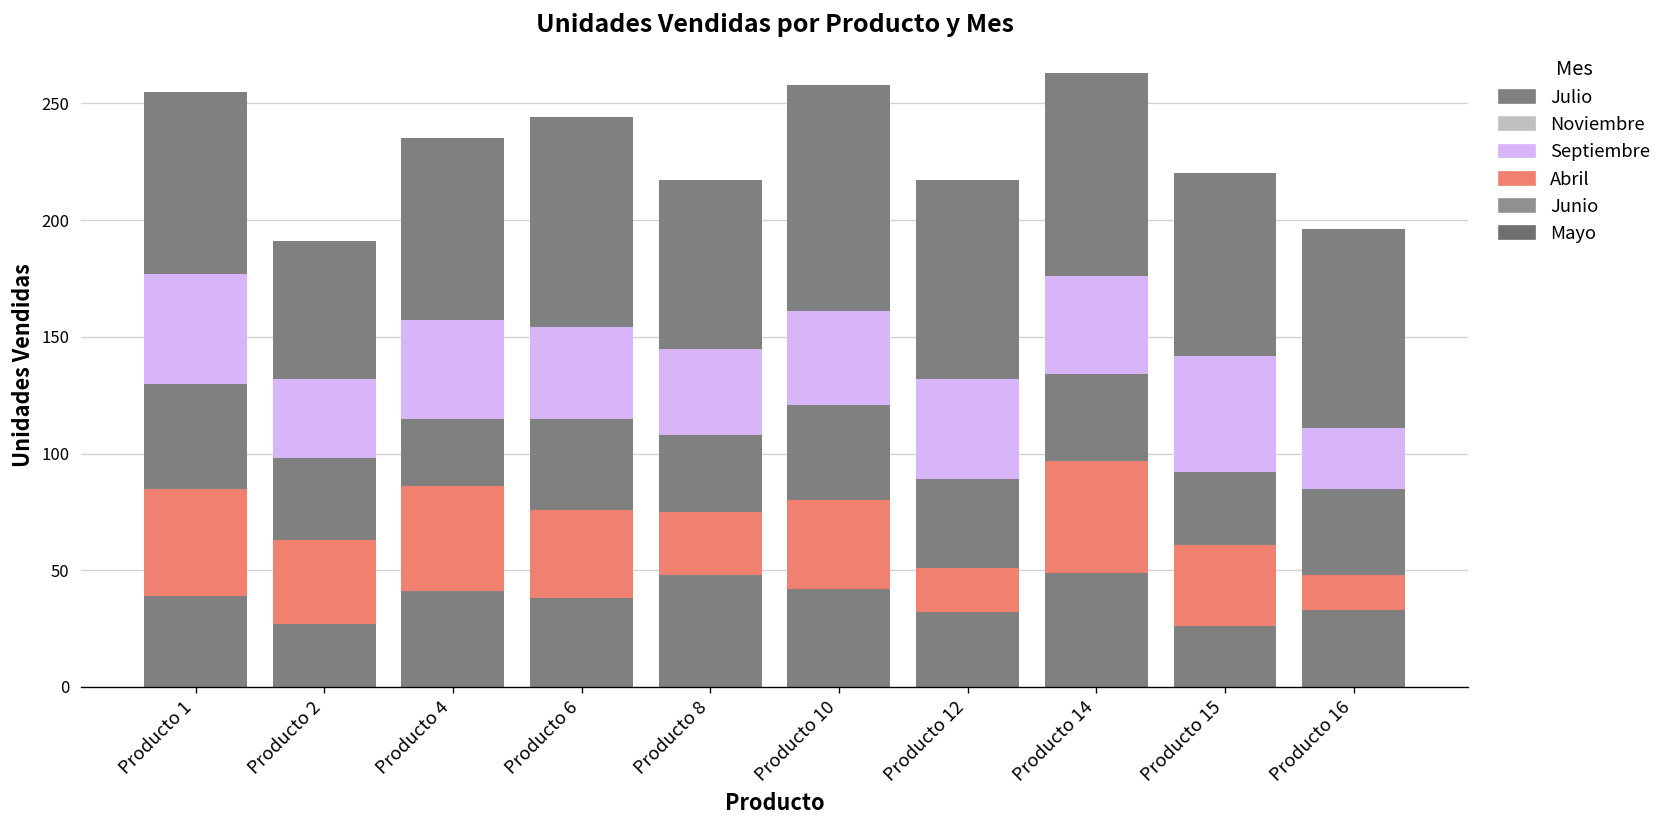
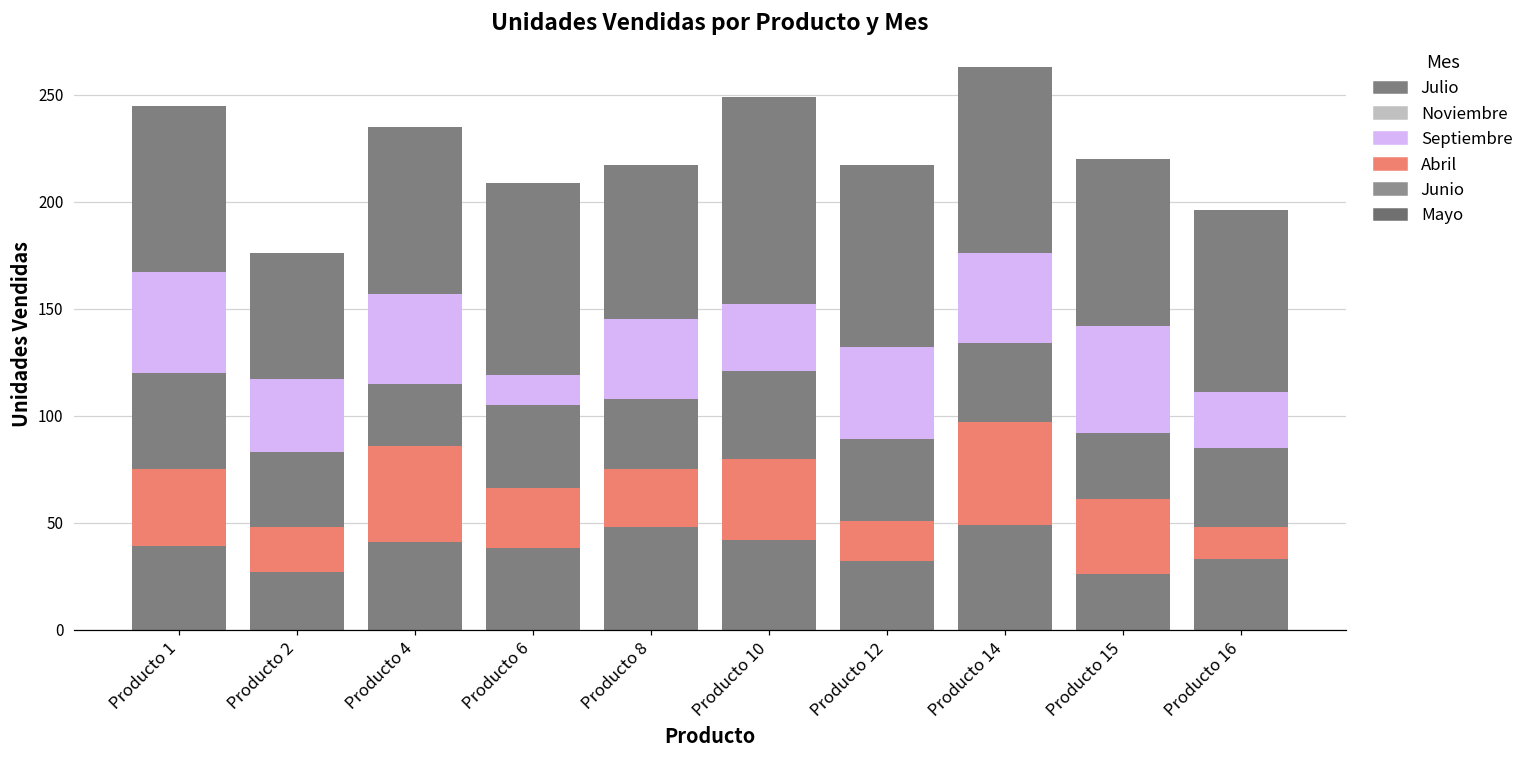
  {
    "Abril": {
-     "Producto 1": 46,
-     "Producto 2": 36,
+     "Producto 1": 36,
+     "Producto 2": 21,
      "Producto 4": 45,
-     "Producto 6": 38,
+     "Producto 6": 28,
      "Producto 8": 27,
      "Producto 10": 38,
      "Producto 12": 19,
      "Producto 14": 48,
      "Producto 15": 35,
      "Producto 16": 15
    },
    "Septiembre": {
      "Producto 1": 47,
      "Producto 2": 34,
      "Producto 4": 42,
-     "Producto 6": 39,
+     "Producto 6": 14,
      "Producto 8": 37,
-     "Producto 10": 40,
+     "Producto 10": 31,
      "Producto 12": 43,
      "Producto 14": 42,
      "Producto 15": 50,
      "Producto 16": 26
    }
  }
